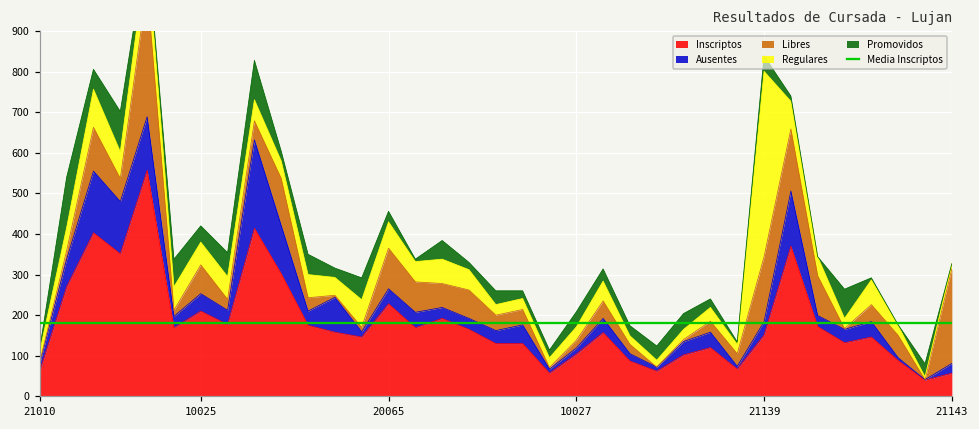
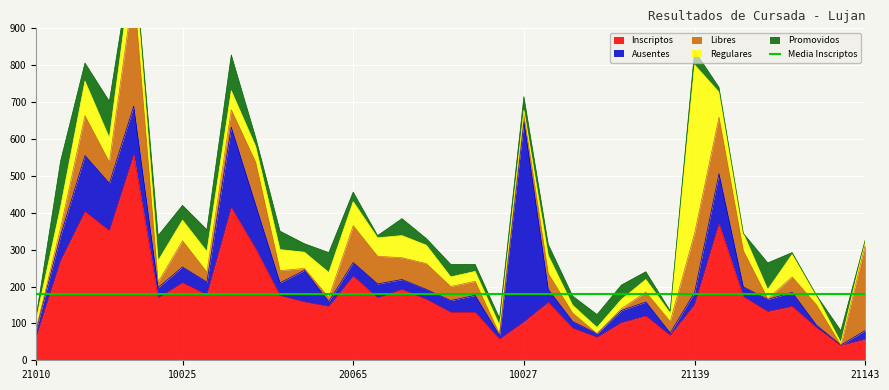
  {
    "Inscriptos": {
      "21010": 60,
      "10025": 210,
      "20065": 230,
      "10027": 100,
      "21139": 150,
      "21143": 60
    },
    "Ausentes": {
      "10025": 40,
      "20065": 40,
-     "10027": 20,
+     "10027": 540,
      "21139": 30,
      "21143": 20
    },
    "Libres": {
      "10025": 70,
      "20065": 100,
      "10027": 20,
      "21139": 160,
      "21143": 230
    },
    "Regulares": {
      "21010": 30,
      "10025": 60,
      "20065": 70,
-     "10027": 30,
+     "10027": 10,
      "21139": 460
    },
    "Promovidos": {
      "21010": 10,
      "10025": 40,
      "20065": 30,
      "10027": 40
    }
  }
